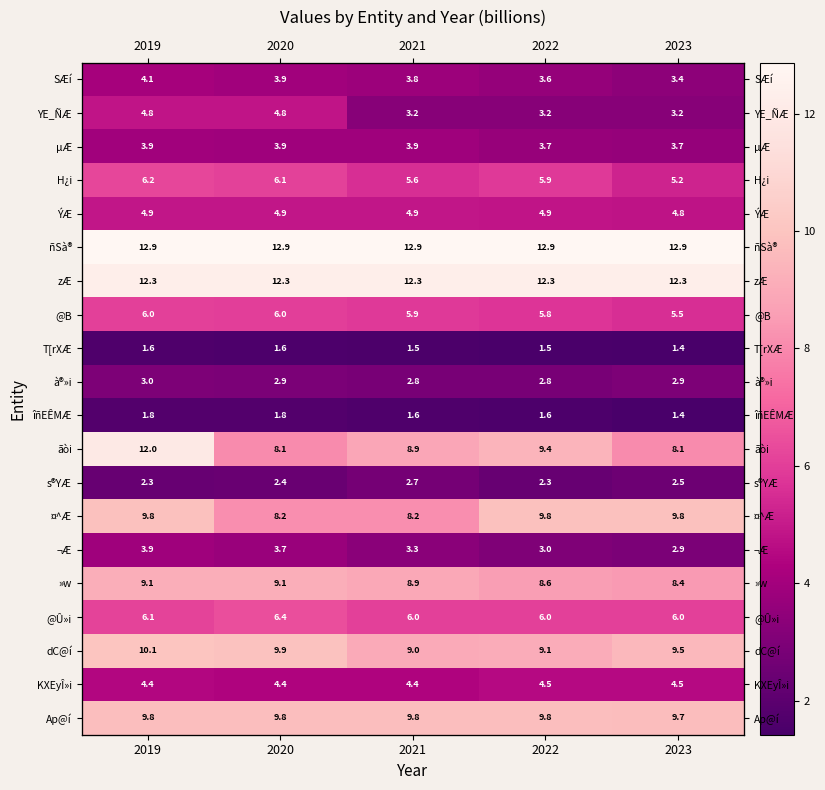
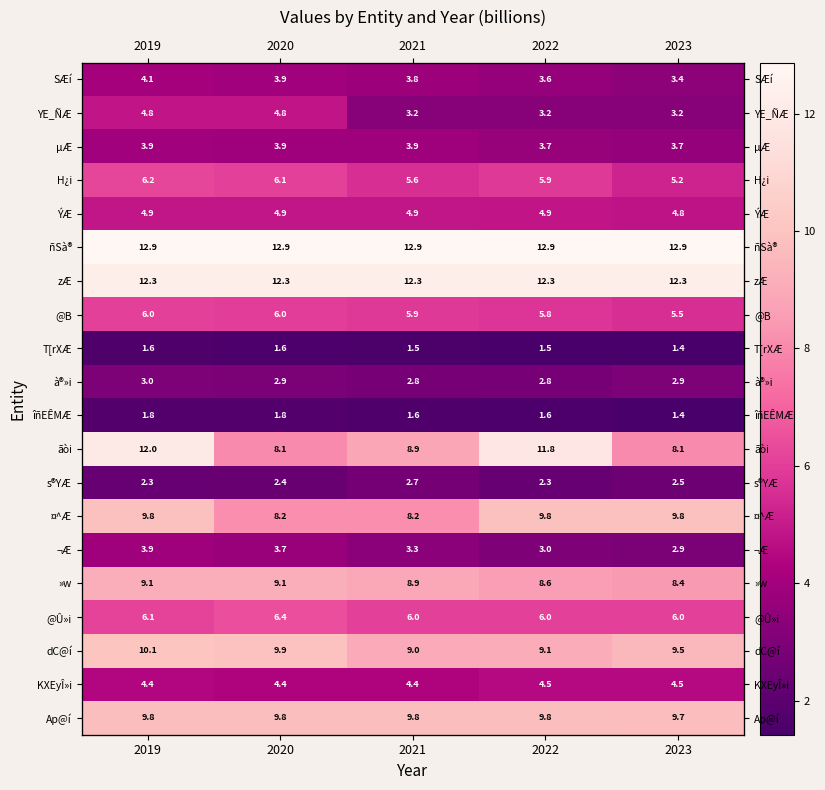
  {
    "SÆí": {
      "2019": 4.1,
      "2020": 3.9,
      "2021": 3.8,
      "2022": 3.6,
      "2023": 3.4
    },
    "YE_ÑÆ": {
      "2019": 4.8,
      "2020": 4.8,
      "2021": 3.2,
      "2022": 3.2,
      "2023": 3.2
    },
    "µÆ": {
      "2019": 3.9,
      "2020": 3.9,
      "2021": 3.9,
      "2022": 3.7,
      "2023": 3.7
    },
    "H¿i": {
      "2019": 6.2,
      "2020": 6.1,
      "2021": 5.6,
      "2022": 5.9,
      "2023": 5.2
    },
    "ÝÆ": {
      "2019": 4.9,
      "2020": 4.9,
      "2021": 4.9,
      "2022": 4.9,
      "2023": 4.8
    },
    "ñSà®": {
      "2019": 12.9,
      "2020": 12.9,
      "2021": 12.9,
      "2022": 12.9,
      "2023": 12.9
    },
    "zÆ": {
      "2019": 12.3,
      "2020": 12.3,
      "2021": 12.3,
      "2022": 12.3,
      "2023": 12.3
    },
    "@B": {
      "2019": 6.0,
      "2020": 6.0,
      "2021": 5.9,
      "2022": 5.8,
      "2023": 5.5
    },
    "T[rXÆ": {
      "2019": 1.6,
      "2020": 1.6,
      "2021": 1.5,
      "2022": 1.5,
      "2023": 1.4
    },
    "à®»i": {
      "2019": 3.0,
      "2020": 2.9,
      "2021": 2.8,
      "2022": 2.8,
      "2023": 2.9
    },
    "îñEÊMÆ": {
      "2019": 1.8,
      "2020": 1.8,
      "2021": 1.6,
      "2022": 1.6,
      "2023": 1.4
    },
    "ãòi": {
      "2019": 12.0,
      "2020": 8.1,
      "2021": 8.9,
-     "2022": 9.4,
+     "2022": 11.8,
      "2023": 8.1
    },
    "s®YÆ": {
      "2019": 2.3,
      "2020": 2.4,
      "2021": 2.7,
      "2022": 2.3,
      "2023": 2.5
    },
    "¤^Æ": {
      "2019": 9.8,
      "2020": 8.2,
      "2021": 8.2,
      "2022": 9.8,
      "2023": 9.8
    },
    "¬Æ": {
      "2019": 3.9,
      "2020": 3.7,
      "2021": 3.3,
      "2022": 3.0,
      "2023": 2.9
    },
    "»w": {
      "2019": 9.1,
      "2020": 9.1,
      "2021": 8.9,
      "2022": 8.6,
      "2023": 8.4
    },
    "@Û»i": {
      "2019": 6.1,
      "2020": 6.4,
      "2021": 6.0,
      "2022": 6.0,
      "2023": 6.0
    },
    "dC@í": {
      "2019": 10.1,
      "2020": 9.9,
      "2021": 9.0,
      "2022": 9.1,
      "2023": 9.5
    },
    "KXEyÎ»i": {
      "2019": 4.4,
      "2020": 4.4,
      "2021": 4.4,
      "2022": 4.5,
      "2023": 4.5
    },
    "Ap@í": {
      "2019": 9.8,
      "2020": 9.8,
      "2021": 9.8,
      "2022": 9.8,
      "2023": 9.7
    }
  }
